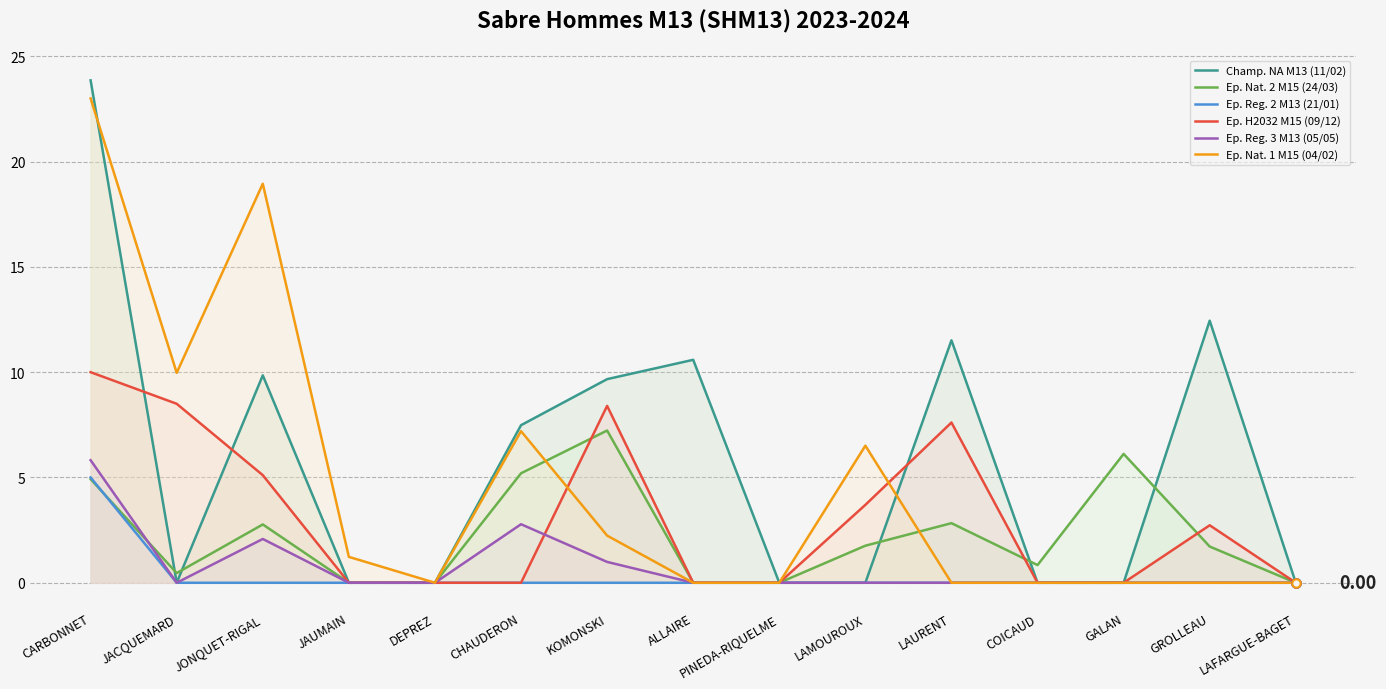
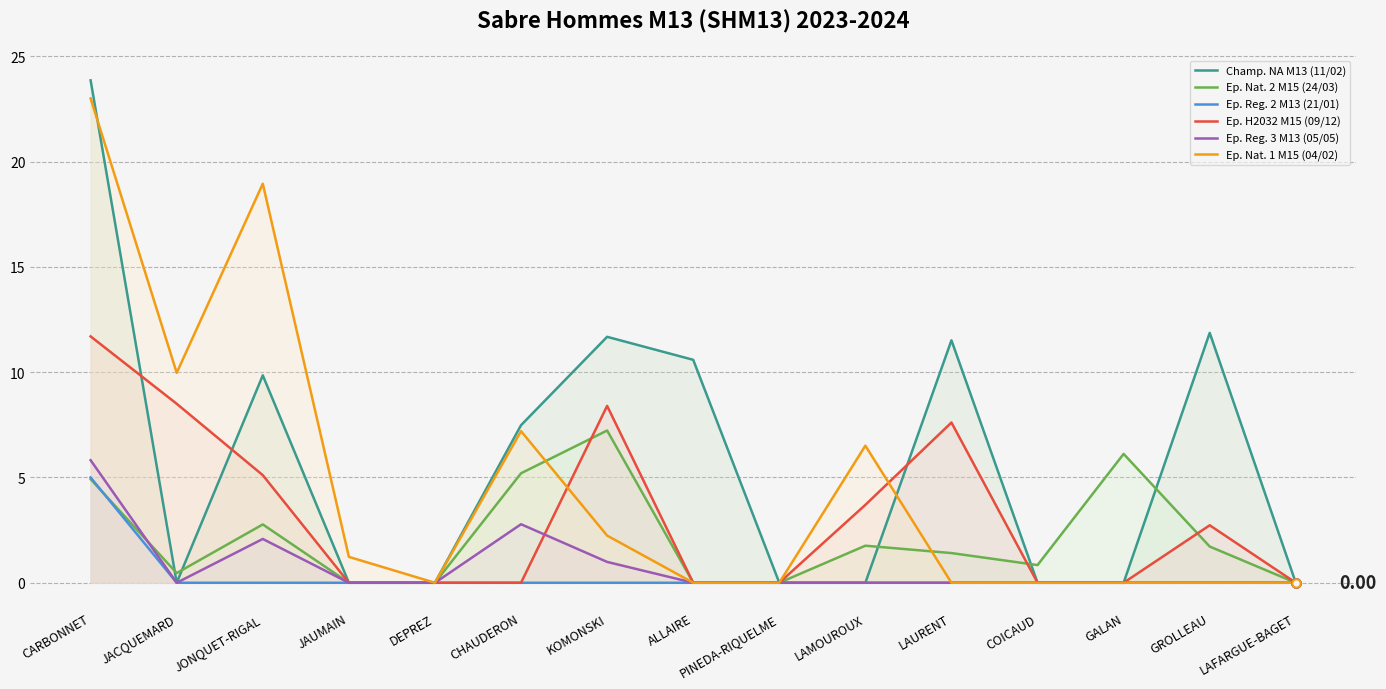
  {
    "Champ. NA M13 (11/02)": {
      "CARBONNET": 23.9,
      "JONQUET-RIGAL": 9.9,
      "CHAUDERON": 7.5,
-     "KOMONSKI": 9.7,
+     "KOMONSKI": 11.7,
      "ALLAIRE": 10.6,
      "LAURENT": 11.5,
-     "GROLLEAU": 12.4
+     "GROLLEAU": 11.9
    },
    "Ep. Nat. 2 M15 (24/03)": {
      "JACQUEMARD": 0.5,
      "JONQUET-RIGAL": 2.8,
      "CHAUDERON": 5.2,
      "KOMONSKI": 7.2,
      "LAMOUROUX": 1.8,
-     "LAURENT": 2.8,
+     "LAURENT": 1.4,
      "COICAUD": 0.8,
      "GALAN": 6.1,
      "GROLLEAU": 1.7
    },
    "Ep. Reg. 2 M13 (21/01)": {
      "JONQUET-RIGAL": 0.0,
      "KOMONSKI": 0.0
    },
    "Ep. H2032 M15 (09/12)": {
-     "CARBONNET": 10.0,
+     "CARBONNET": 11.7,
      "JACQUEMARD": 8.5,
      "JONQUET-RIGAL": 5.1,
      "KOMONSKI": 8.4,
      "LAMOUROUX": 3.7,
      "LAURENT": 7.6,
      "GROLLEAU": 2.7
    },
    "Ep. Reg. 3 M13 (05/05)": {
      "CARBONNET": 5.8,
      "JONQUET-RIGAL": 2.1,
      "CHAUDERON": 2.8,
      "KOMONSKI": 1.0
    },
    "Ep. Nat. 1 M15 (04/02)": {
      "CARBONNET": 23.0,
      "JACQUEMARD": 10.0,
      "JONQUET-RIGAL": 19.0,
      "JAUMAIN": 1.2,
      "CHAUDERON": 7.2,
      "KOMONSKI": 2.2,
      "LAMOUROUX": 6.5
    }
  }
